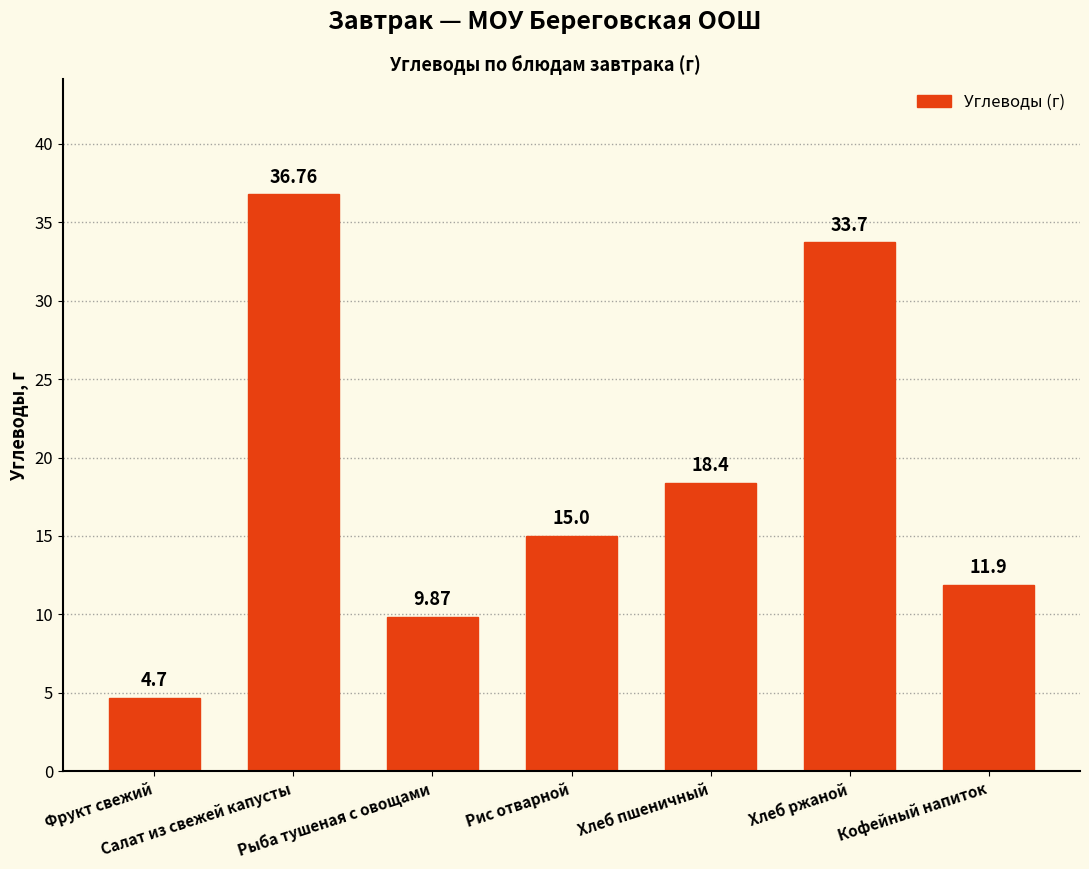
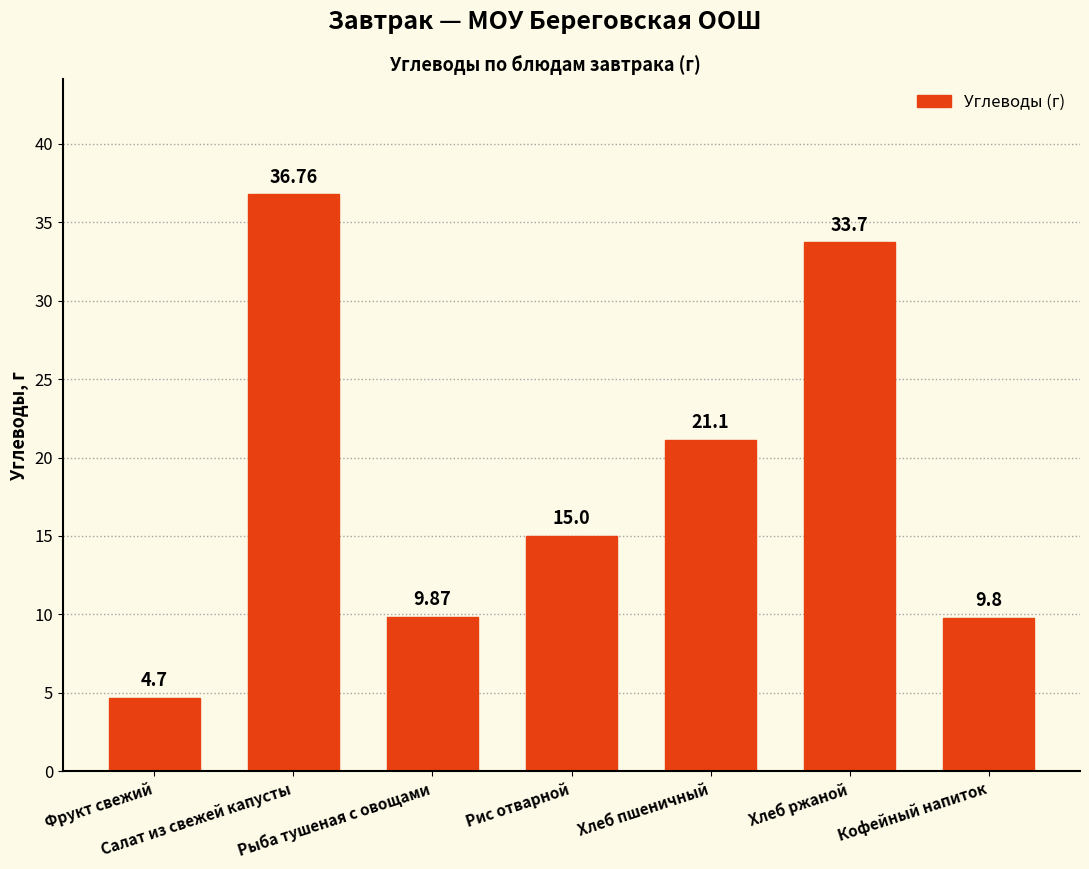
  {
    "Фрукт свежий": 4.7,
    "Салат из свежей капусты": 36.76,
    "Рыба тушеная с овощами": 9.87,
    "Рис отварной": 15.0,
-   "Хлеб пшеничный": 18.4,
+   "Хлеб пшеничный": 21.1,
    "Хлеб ржаной": 33.7,
-   "Кофейный напиток": 11.9
+   "Кофейный напиток": 9.8
  }
